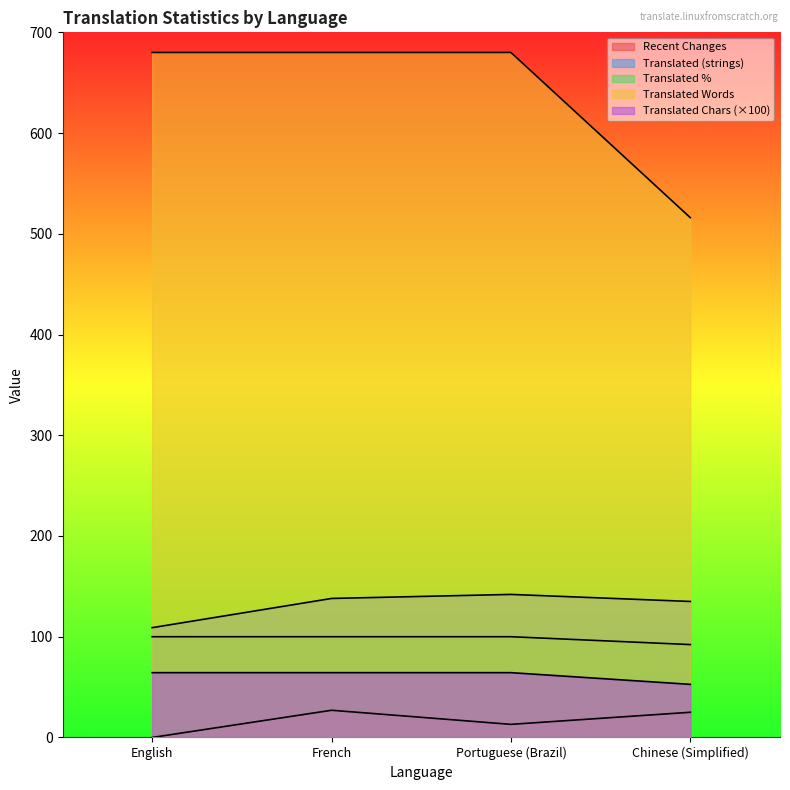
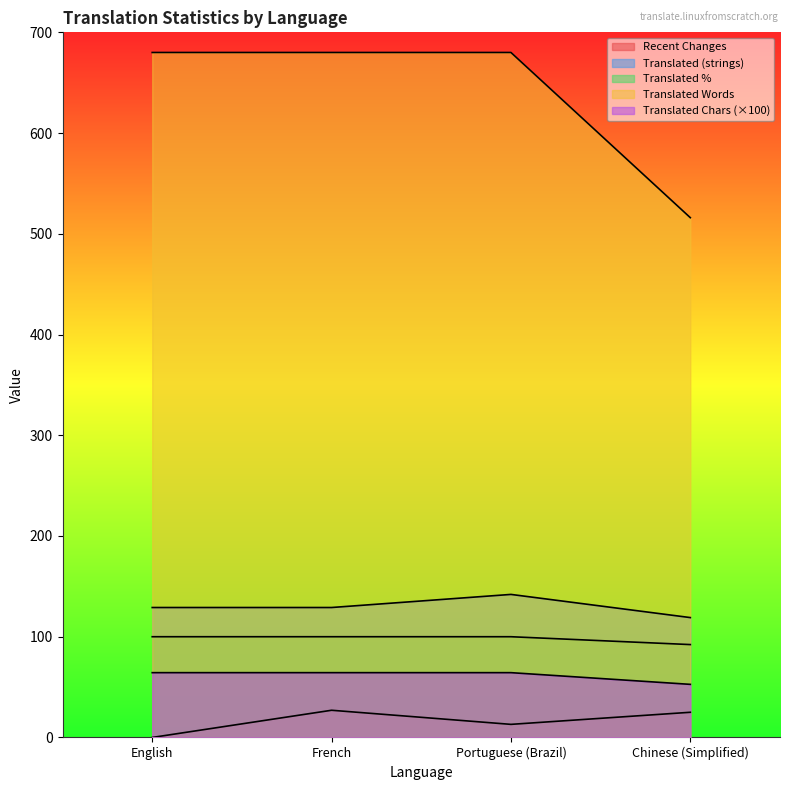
  {
    "Recent Changes": {
      "English": 0,
      "French": 27,
      "Portuguese (Brazil)": 13,
      "Chinese (Simplified)": 25
    },
    "Translated (strings)": {
-     "English": 109,
-     "French": 138,
+     "English": 129,
+     "French": 129,
      "Portuguese (Brazil)": 142,
-     "Chinese (Simplified)": 135
+     "Chinese (Simplified)": 119
    },
    "Translated %": {
      "English": 100,
      "French": 100,
      "Portuguese (Brazil)": 100,
      "Chinese (Simplified)": 92
    },
    "Translated Words": {
      "English": 680,
      "French": 680,
      "Portuguese (Brazil)": 680,
      "Chinese (Simplified)": 516
    },
    "Translated Chars (×100)": {
      "English": 64,
      "French": 64,
      "Portuguese (Brazil)": 64,
      "Chinese (Simplified)": 53
    }
  }
